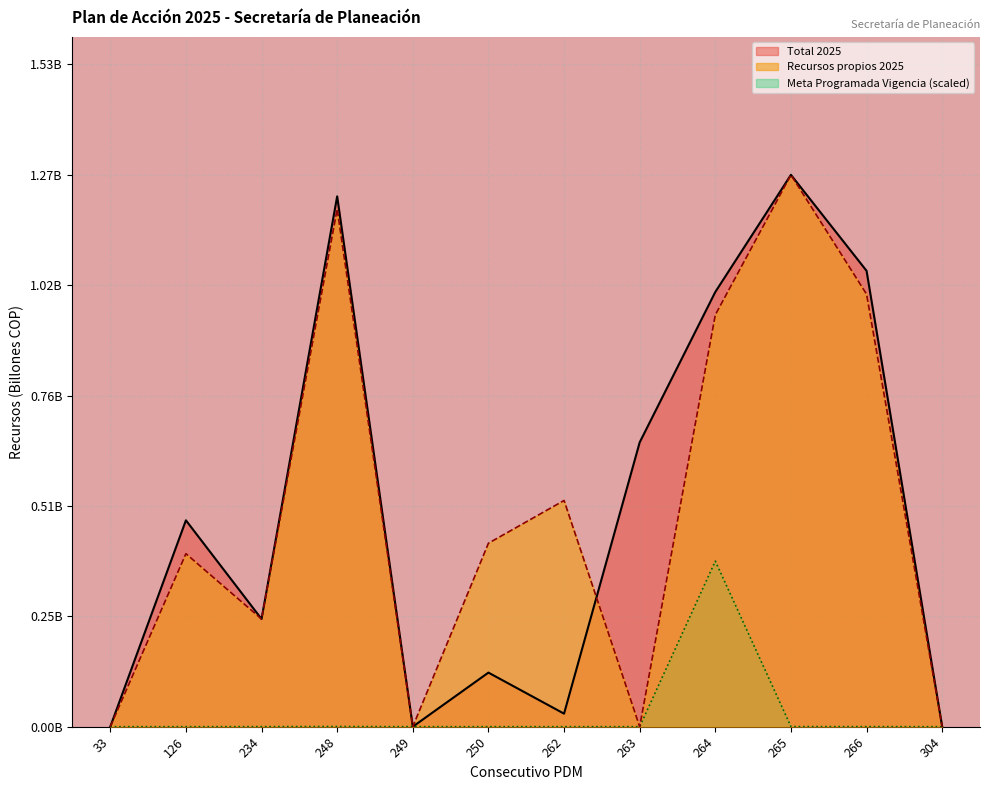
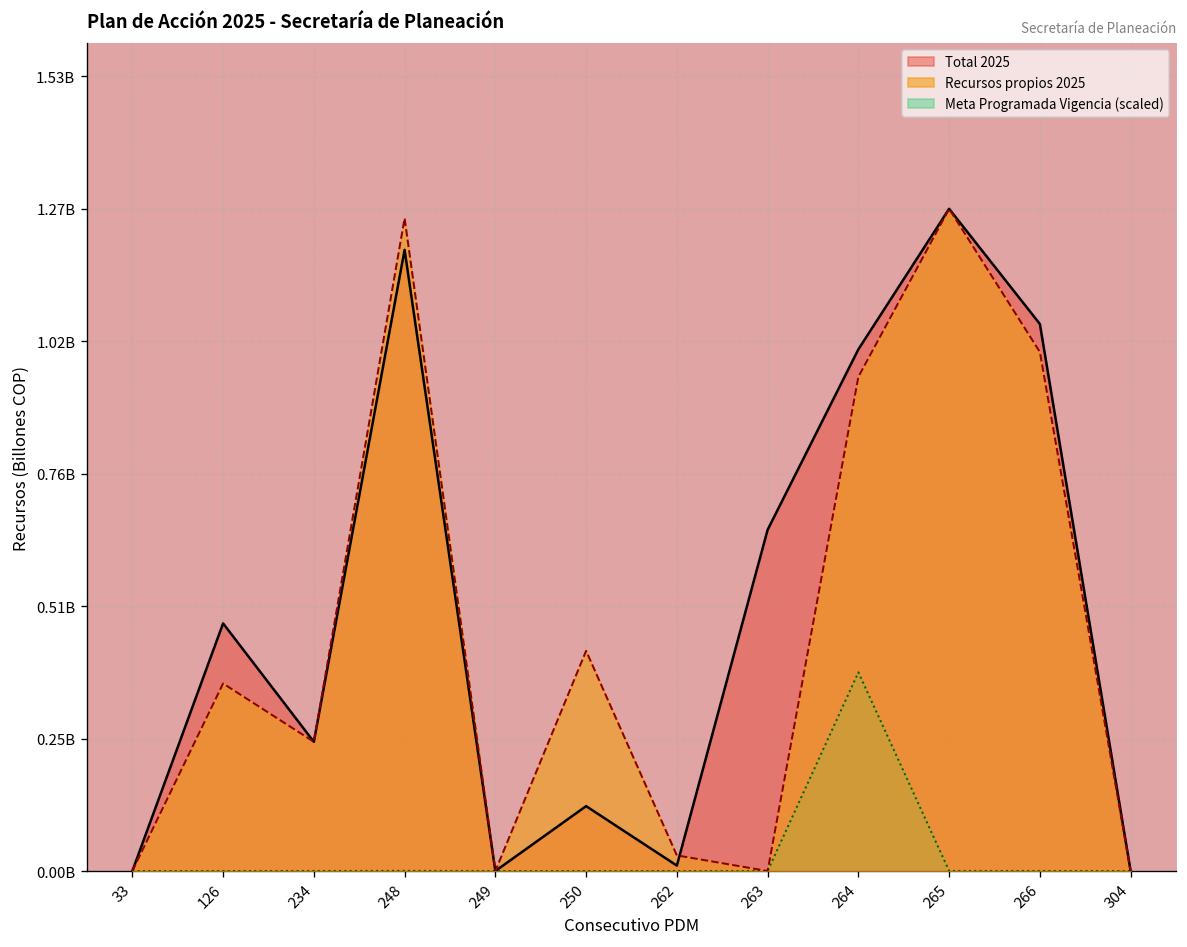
  {
    "Total 2025": {
      "126": 480000000,
-     "248": 1230000000,
+     "248": 1200000000,
      "250": 120000000,
-     "262": 30000000,
+     "262": 10000000,
      "263": 660000000,
      "264": 1000000000,
      "266": 1050000000
    },
    "Recursos propios 2025": {
-     "126": 400000000,
-     "248": 1200000000,
+     "126": 360000000,
+     "248": 1260000000,
      "250": 420000000,
-     "262": 520000000,
+     "262": 30000000,
      "264": 950000000,
      "266": 1000000000
    },
    "Meta Programada Vigencia (scaled)": {
      "126": 0,
      "234": 0,
      "248": 0,
      "250": 0,
      "262": 0,
      "264": 380000000,
      "265": 0,
      "266": 0
    }
  }
